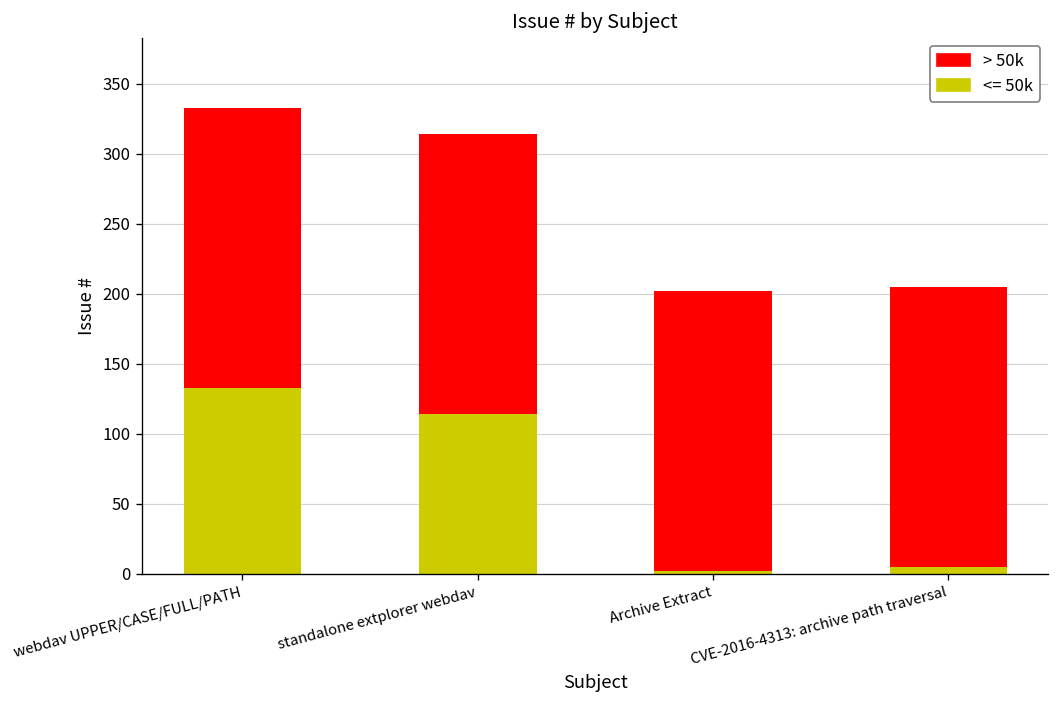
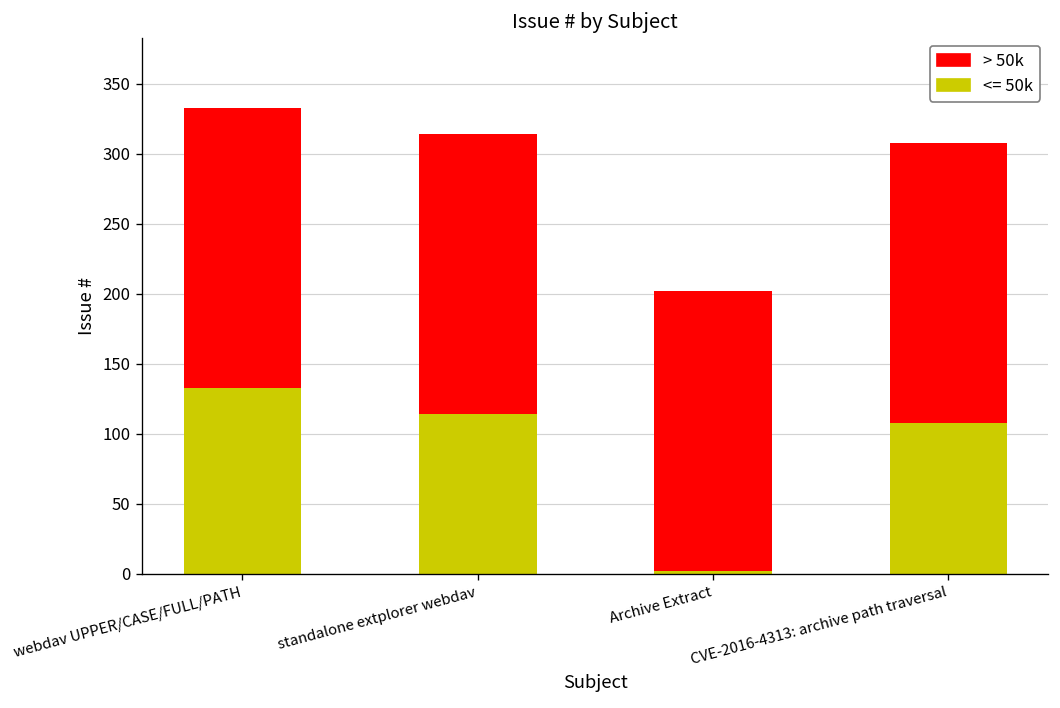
  {
    "<= 50k": {
      "webdav UPPER/CASE/FULL/PATH": 133,
      "standalone extplorer webdav": 114,
-     "CVE-2016-4313: archive path traversal": 5
+     "CVE-2016-4313: archive path traversal": 108
    }
  }
